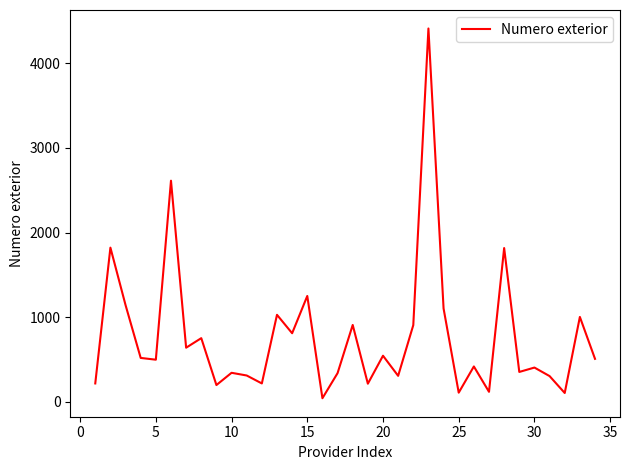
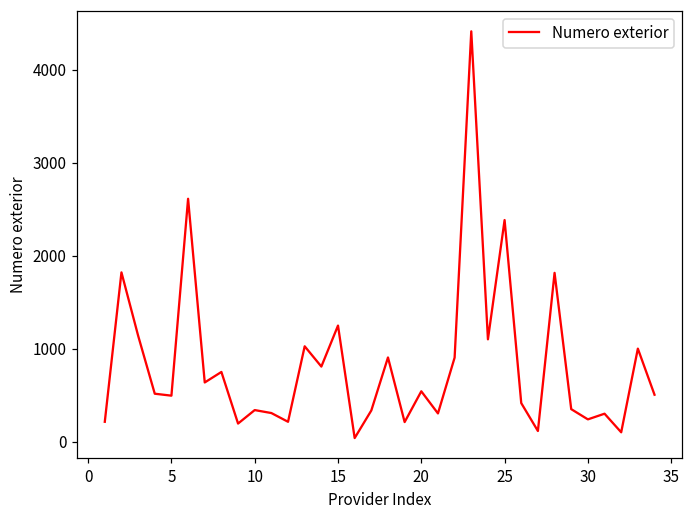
  {
    "5": 500,
    "10": 300,
    "15": 1200,
    "20": 500,
-   "25": 100,
-   "30": 400
+   "25": 2400,
+   "30": 200
  }
